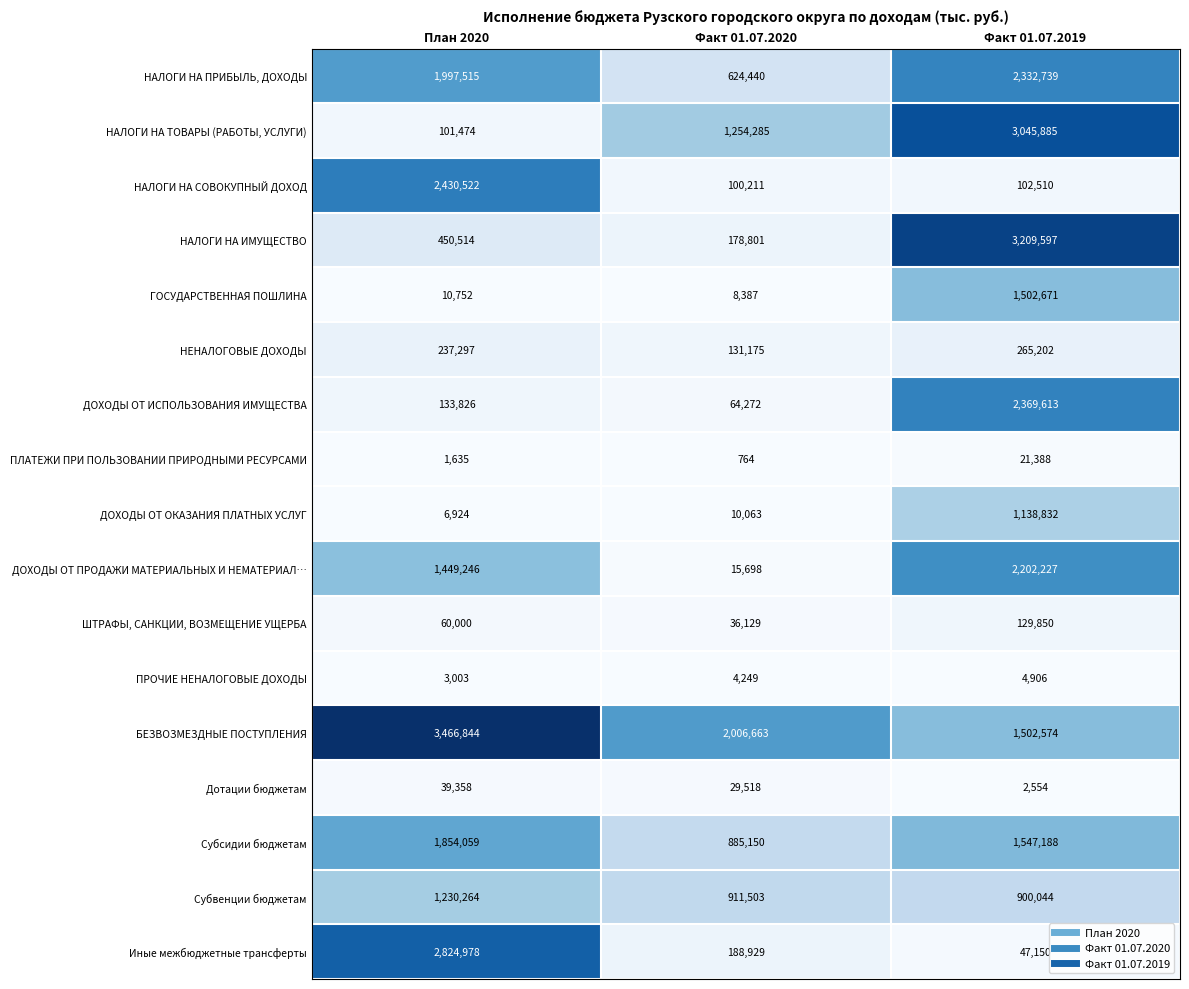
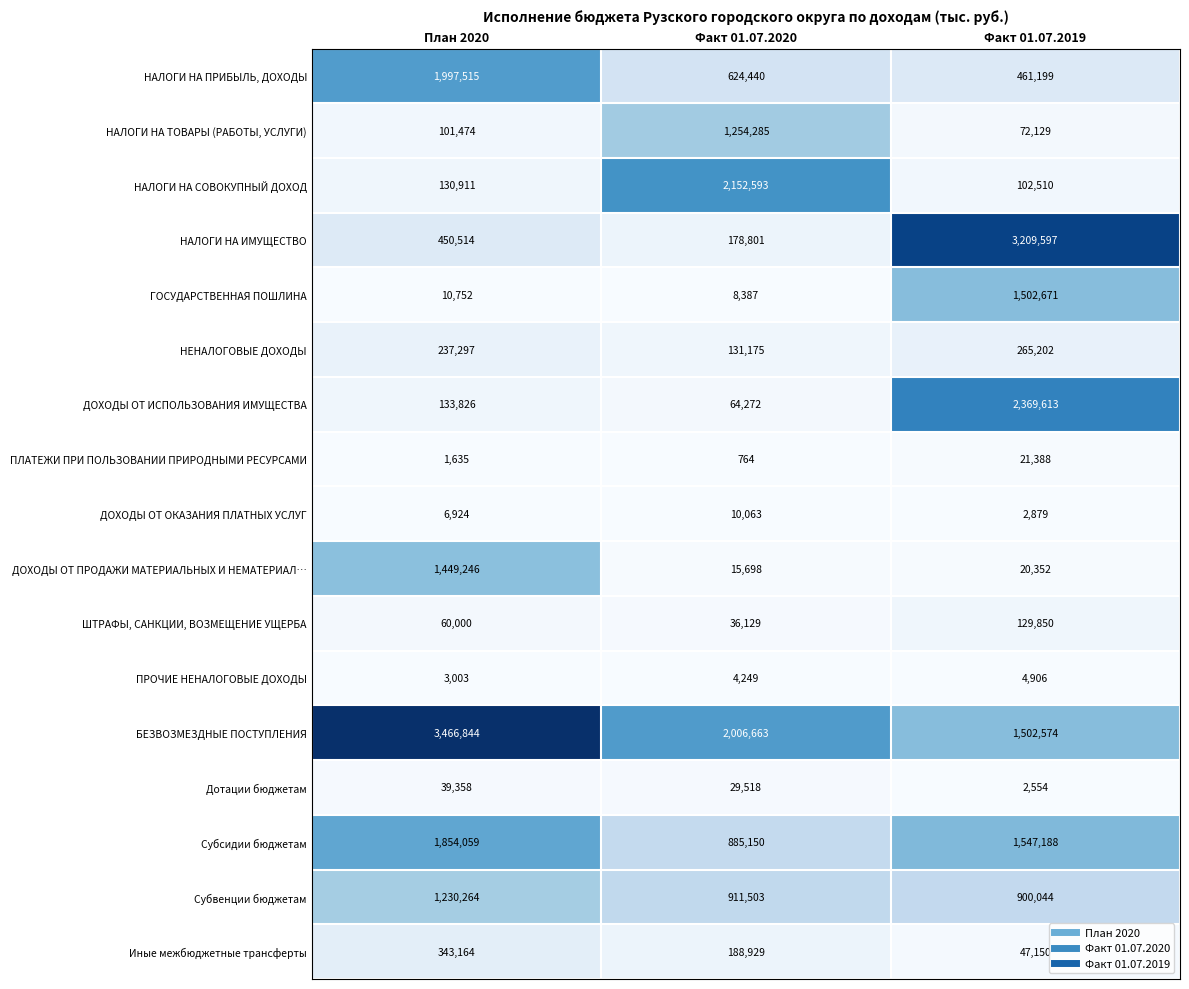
  {
    "НАЛОГИ НА ПРИБЫЛЬ, ДОХОДЫ": {
      "План 2020": "1,997,515",
      "Факт 01.07.2020": "624,440",
-     "Факт 01.07.2019": "2,332,739"
+     "Факт 01.07.2019": "461,199"
    },
    "НАЛОГИ НА ТОВАРЫ (РАБОТЫ, УСЛУГИ)": {
      "План 2020": "101,474",
      "Факт 01.07.2020": "1,254,285",
-     "Факт 01.07.2019": "3,045,885"
+     "Факт 01.07.2019": "72,129"
    },
    "НАЛОГИ НА СОВОКУПНЫЙ ДОХОД": {
-     "План 2020": "2,430,522",
-     "Факт 01.07.2020": "100,211",
+     "План 2020": "130,911",
+     "Факт 01.07.2020": "2,152,593",
      "Факт 01.07.2019": "102,510"
    },
    "НАЛОГИ НА ИМУЩЕСТВО": {
      "План 2020": "450,514",
      "Факт 01.07.2020": "178,801",
      "Факт 01.07.2019": "3,209,597"
    },
    "ГОСУДАРСТВЕННАЯ ПОШЛИНА": {
      "План 2020": "10,752",
      "Факт 01.07.2020": "8,387",
      "Факт 01.07.2019": "1,502,671"
    },
    "НЕНАЛОГОВЫЕ ДОХОДЫ": {
      "План 2020": "237,297",
      "Факт 01.07.2020": "131,175",
      "Факт 01.07.2019": "265,202"
    },
    "ДОХОДЫ ОТ ИСПОЛЬЗОВАНИЯ ИМУЩЕСТВА": {
      "План 2020": "133,826",
      "Факт 01.07.2020": "64,272",
      "Факт 01.07.2019": "2,369,613"
    },
    "ПЛАТЕЖИ ПРИ ПОЛЬЗОВАНИИ ПРИРОДНЫМИ РЕСУРСАМИ": {
      "План 2020": "1,635",
      "Факт 01.07.2020": "764",
      "Факт 01.07.2019": "21,388"
    },
    "ДОХОДЫ ОТ ОКАЗАНИЯ ПЛАТНЫХ УСЛУГ": {
      "План 2020": "6,924",
      "Факт 01.07.2020": "10,063",
-     "Факт 01.07.2019": "1,138,832"
+     "Факт 01.07.2019": "2,879"
    },
    "ДОХОДЫ ОТ ПРОДАЖИ МАТЕРИАЛЬНЫХ И НЕМАТЕРИАЛ…": {
      "План 2020": "1,449,246",
      "Факт 01.07.2020": "15,698",
-     "Факт 01.07.2019": "2,202,227"
+     "Факт 01.07.2019": "20,352"
    },
    "ШТРАФЫ, САНКЦИИ, ВОЗМЕЩЕНИЕ УЩЕРБА": {
      "План 2020": "60,000",
      "Факт 01.07.2020": "36,129",
      "Факт 01.07.2019": "129,850"
    },
    "ПРОЧИЕ НЕНАЛОГОВЫЕ ДОХОДЫ": {
      "План 2020": "3,003",
      "Факт 01.07.2020": "4,249",
      "Факт 01.07.2019": "4,906"
    },
    "БЕЗВОЗМЕЗДНЫЕ ПОСТУПЛЕНИЯ": {
      "План 2020": "3,466,844",
      "Факт 01.07.2020": "2,006,663",
      "Факт 01.07.2019": "1,502,574"
    },
    "Дотации бюджетам": {
      "План 2020": "39,358",
      "Факт 01.07.2020": "29,518",
      "Факт 01.07.2019": "2,554"
    },
    "Субсидии бюджетам": {
      "План 2020": "1,854,059",
      "Факт 01.07.2020": "885,150",
      "Факт 01.07.2019": "1,547,188"
    },
    "Субвенции бюджетам": {
      "План 2020": "1,230,264",
      "Факт 01.07.2020": "911,503",
      "Факт 01.07.2019": "900,044"
    },
    "Иные межбюджетные трансферты": {
-     "План 2020": "2,824,978",
+     "План 2020": "343,164",
      "Факт 01.07.2020": "188,929"
    }
  }
